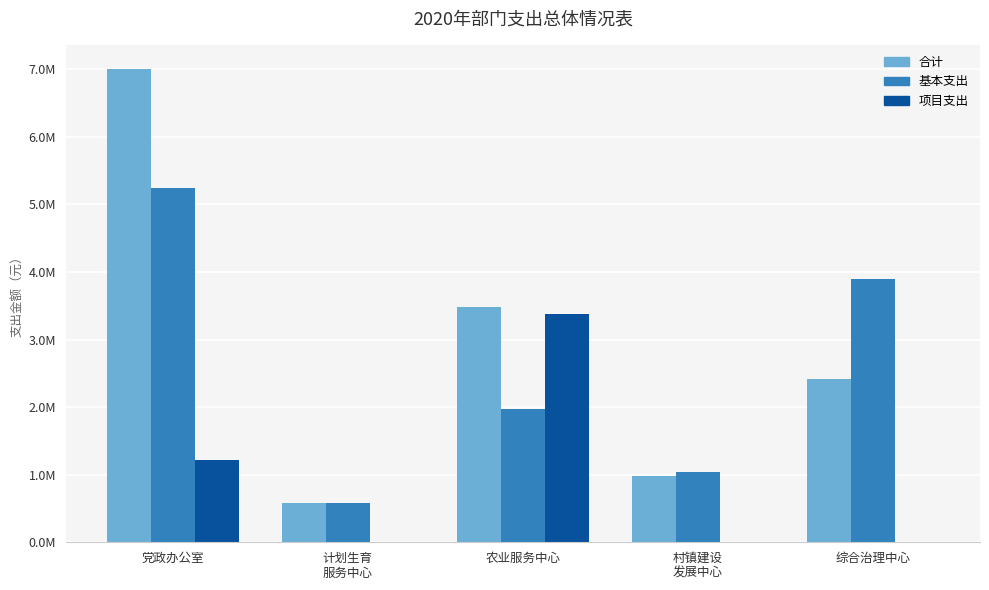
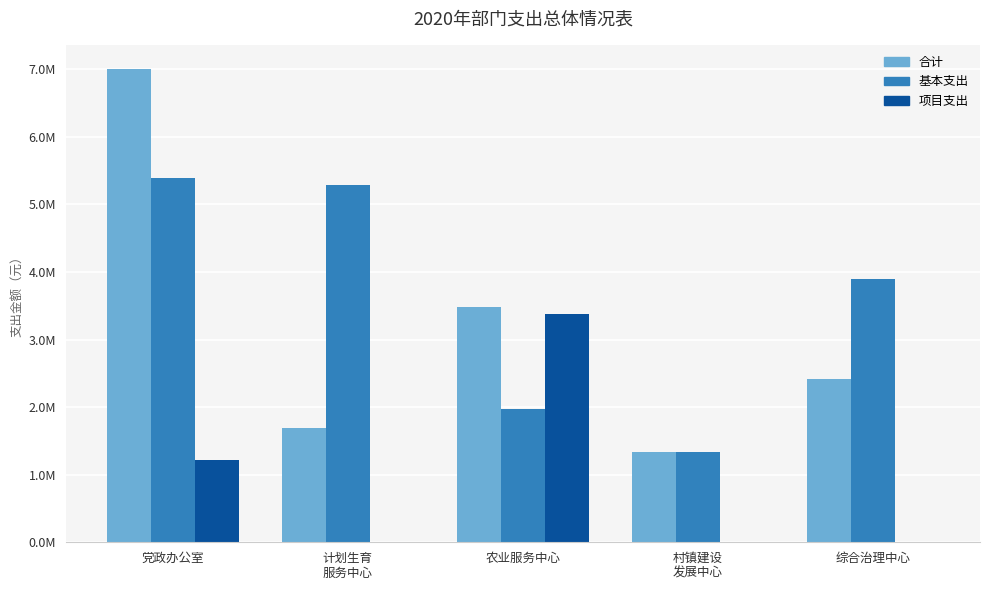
  {
    "合计": {
      "党政办公室": 7000000,
-     "计划生育 服务中心": 600000,
+     "计划生育 服务中心": 1700000,
      "农业服务中心": 3500000,
-     "村镇建设 发展中心": 1000000,
+     "村镇建设 发展中心": 1300000,
      "综合治理中心": 2400000
    },
    "基本支出": {
-     "党政办公室": 5200000,
-     "计划生育 服务中心": 600000,
+     "党政办公室": 5400000,
+     "计划生育 服务中心": 5300000,
      "农业服务中心": 2000000,
-     "村镇建设 发展中心": 1000000,
+     "村镇建设 发展中心": 1300000,
      "综合治理中心": 3900000
    },
    "项目支出": {
      "党政办公室": 1200000,
      "计划生育 服务中心": 0,
      "农业服务中心": 3400000,
      "村镇建设 发展中心": 0,
      "综合治理中心": 0
    }
  }
